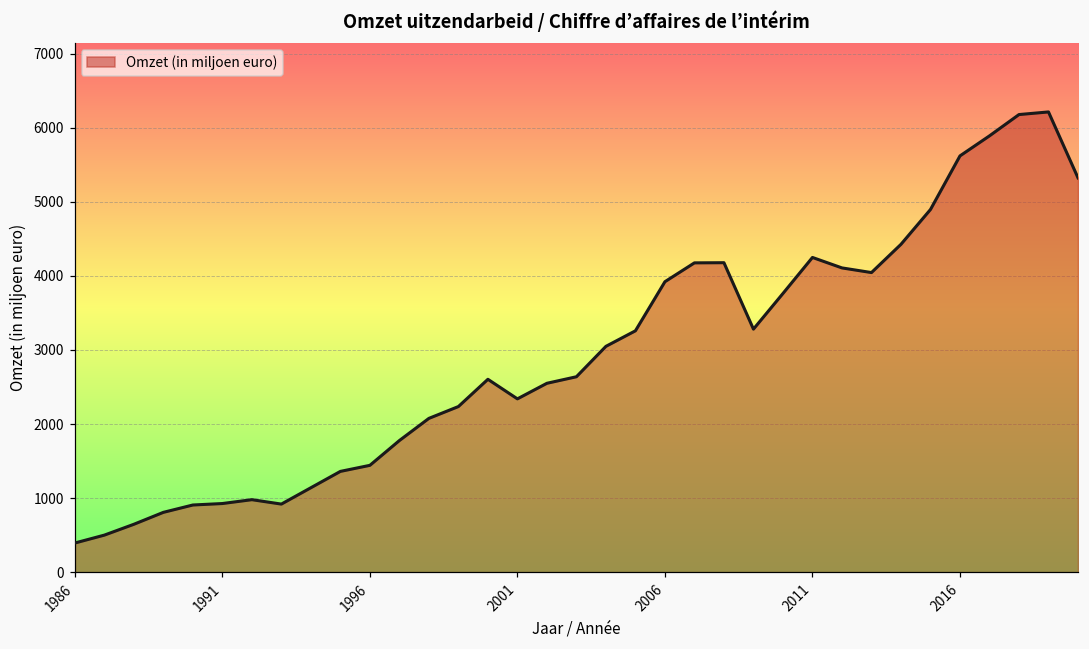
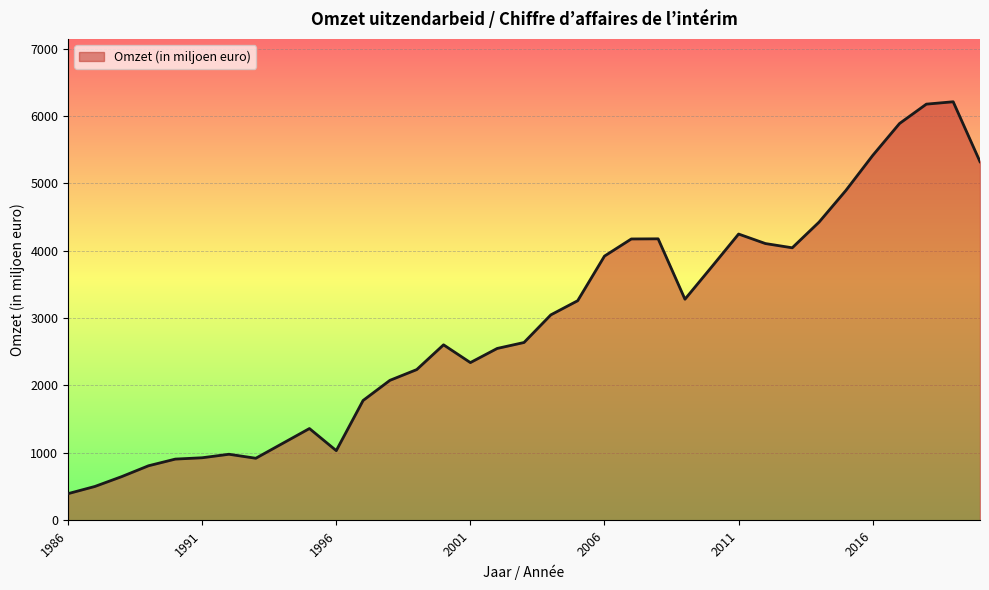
  {
    "1986": 400,
    "1991": 900,
-   "1996": 1400,
+   "1996": 1000,
    "2001": 2300,
    "2006": 3900,
    "2011": 4200,
-   "2016": 5600
+   "2016": 5400
  }
